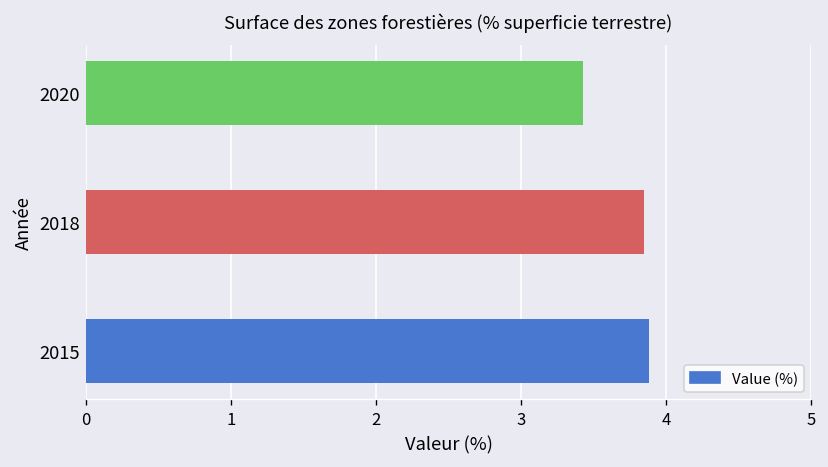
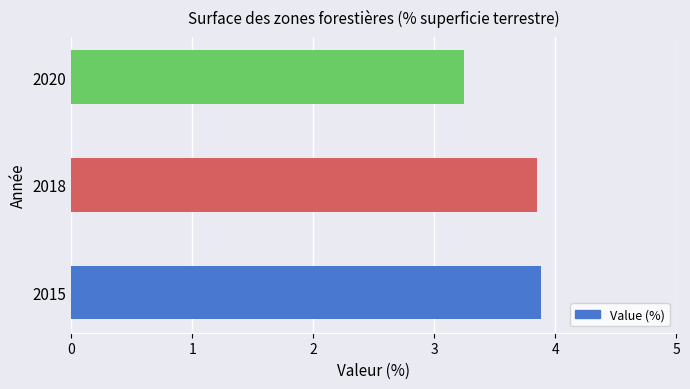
  {
-   "2020": 3.43,
+   "2020": 3.25,
    "2018": 3.85,
    "2015": 3.88
  }
